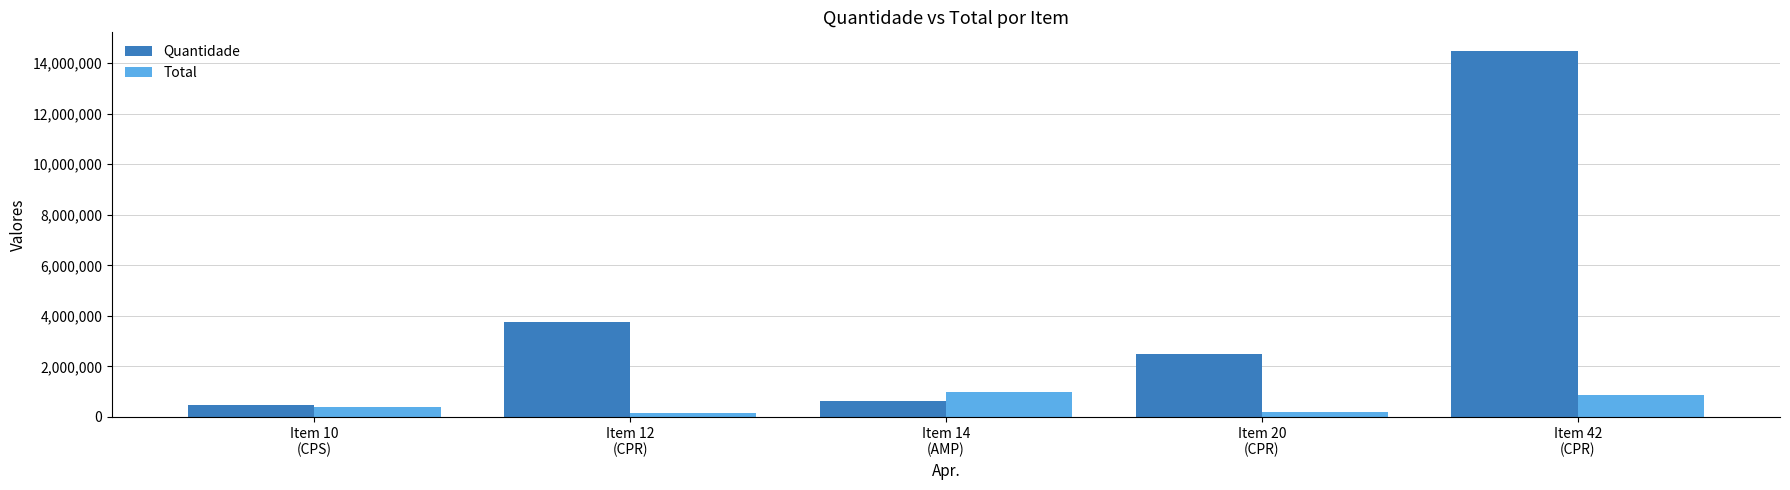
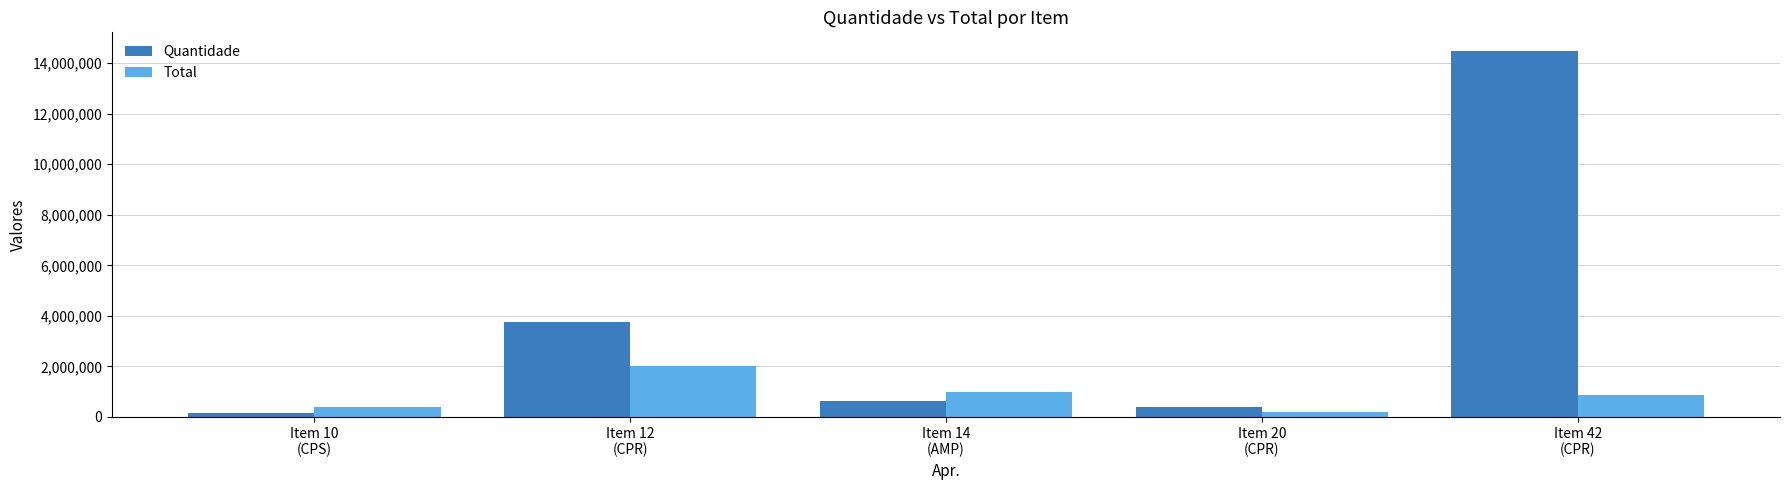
  {
    "Quantidade": {
-     "Item 10 (CPS)": "500,000",
+     "Item 10 (CPS)": "200,000",
      "Item 12 (CPR)": "3,700,000",
      "Item 14 (AMP)": "600,000",
-     "Item 20 (CPR)": "2,500,000",
+     "Item 20 (CPR)": "400,000",
      "Item 42 (CPR)": "14,500,000"
    },
    "Total": {
      "Item 10 (CPS)": "400,000",
-     "Item 12 (CPR)": "200,000",
+     "Item 12 (CPR)": "2,000,000",
      "Item 14 (AMP)": "1,000,000",
      "Item 20 (CPR)": "200,000",
      "Item 42 (CPR)": "900,000"
    }
  }
